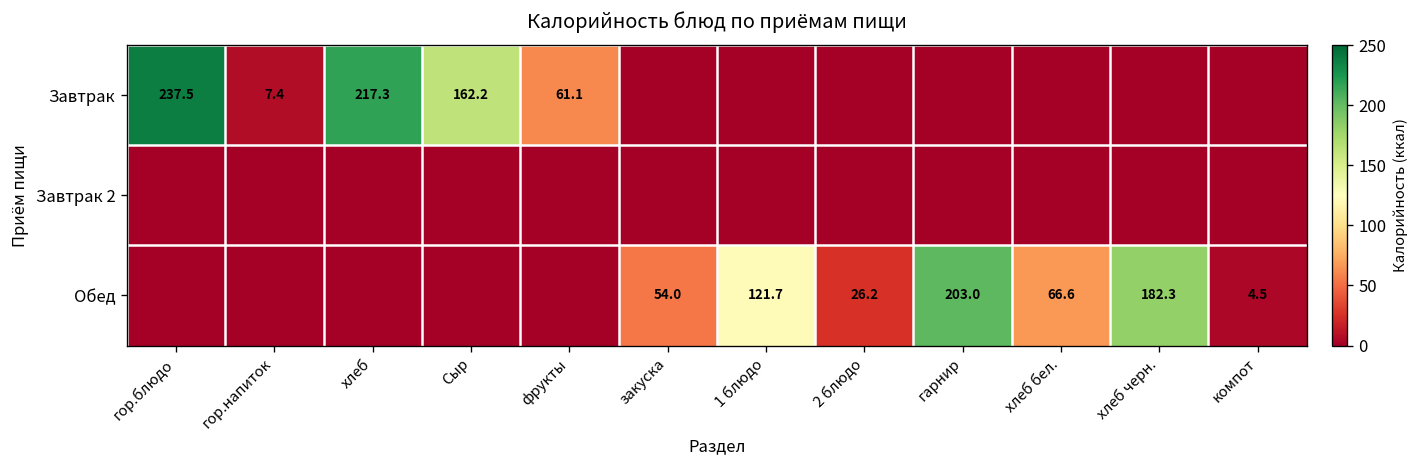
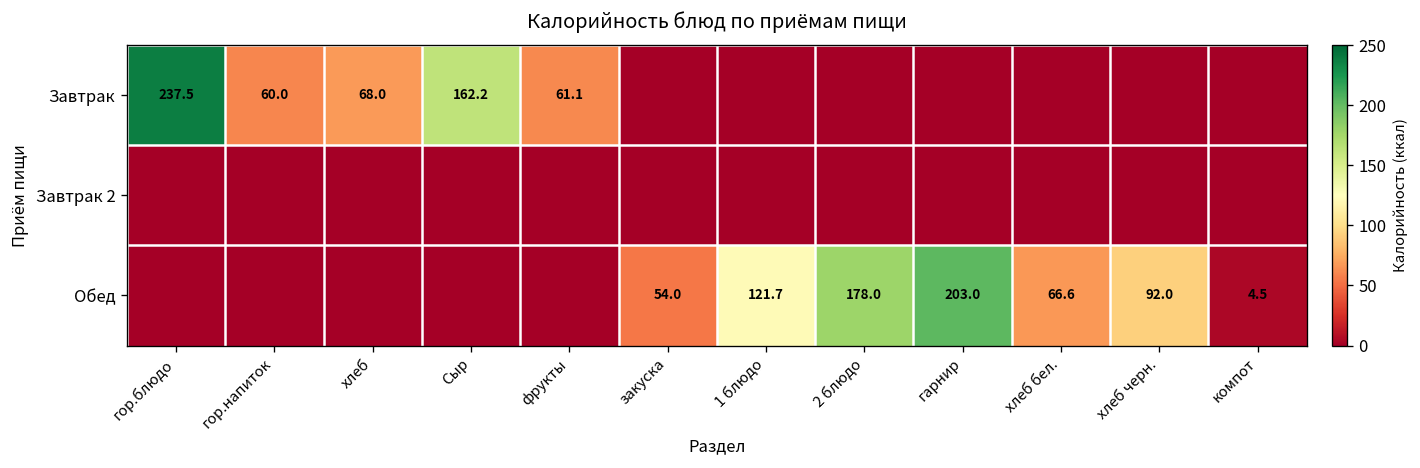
  {
    "Завтрак": {
      "гор.блюдо": 237.5,
-     "гор.напиток": 7.4,
-     "хлеб": 217.3,
+     "гор.напиток": 60.0,
+     "хлеб": 68.0,
      "Сыр": 162.2,
      "фрукты": 61.1
    },
    "Обед": {
      "закуска": 54.0,
      "1 блюдо": 121.7,
-     "2 блюдо": 26.2,
+     "2 блюдо": 178.0,
      "гарнир": 203.0,
      "хлеб бел.": 66.6,
-     "хлеб черн.": 182.3,
+     "хлеб черн.": 92.0,
      "компот": 4.5
    }
  }
